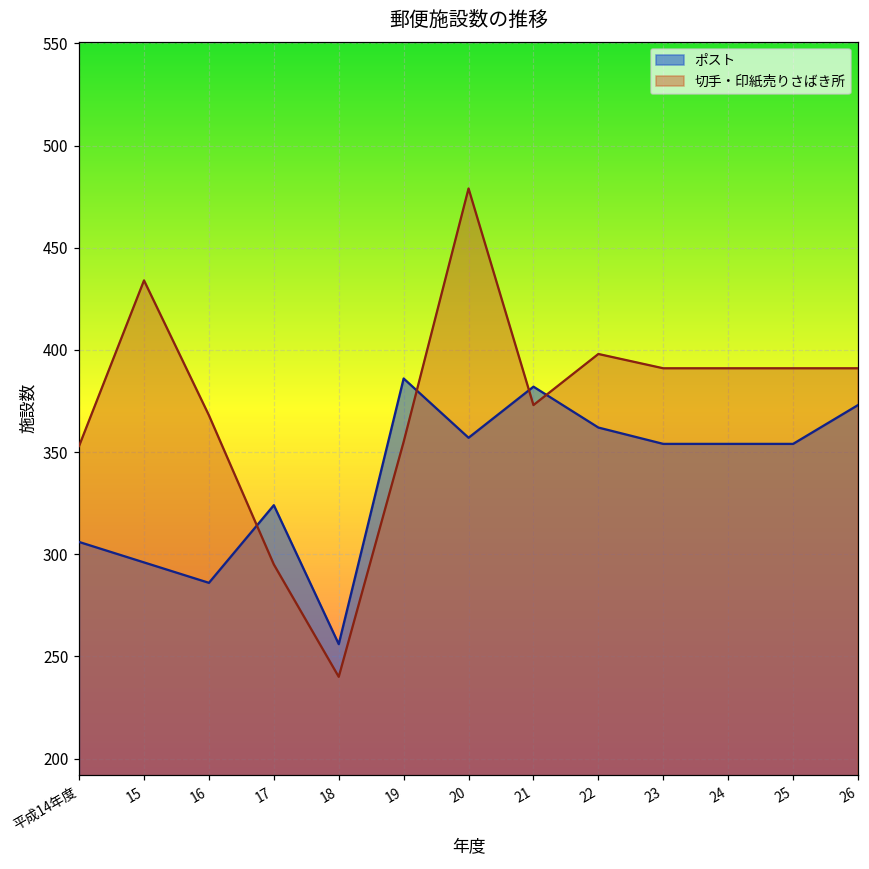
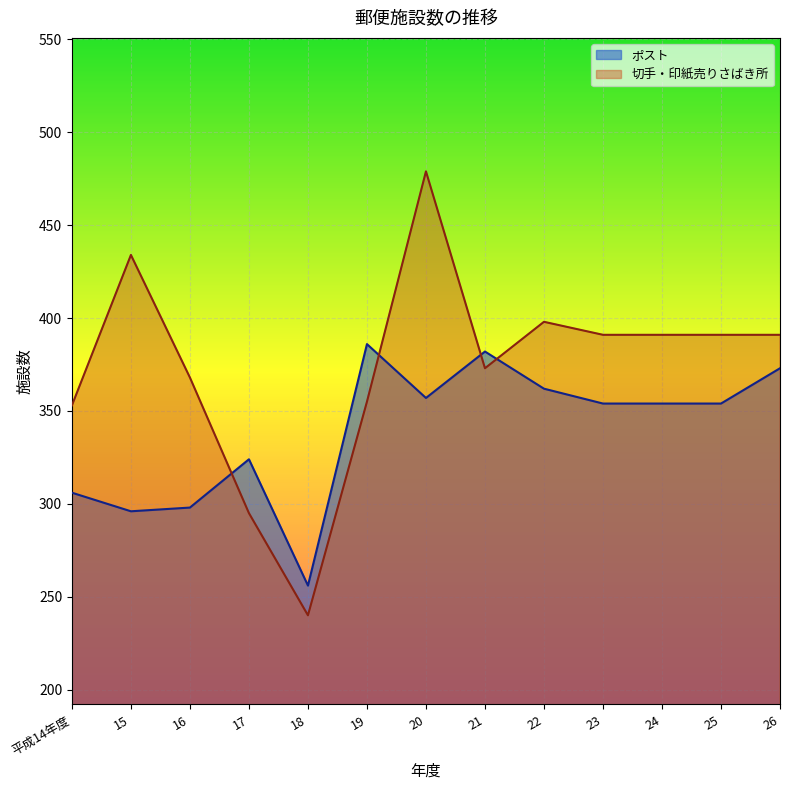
  {
    "ポスト": {
      "平成14年度": 306,
      "15": 296,
-     "16": 286,
+     "16": 298,
      "17": 324,
      "18": 256,
      "19": 386,
      "20": 357,
      "21": 382,
      "22": 362,
      "23": 354,
      "24": 354,
      "25": 354,
      "26": 373
    },
    "切手・印紙売りさばき所": {
      "平成14年度": 353,
      "15": 434,
      "16": 368,
      "17": 295,
      "18": 240,
      "19": 355,
      "20": 479,
      "21": 373,
      "22": 398,
      "23": 391,
      "24": 391,
      "25": 391,
      "26": 391
    }
  }
